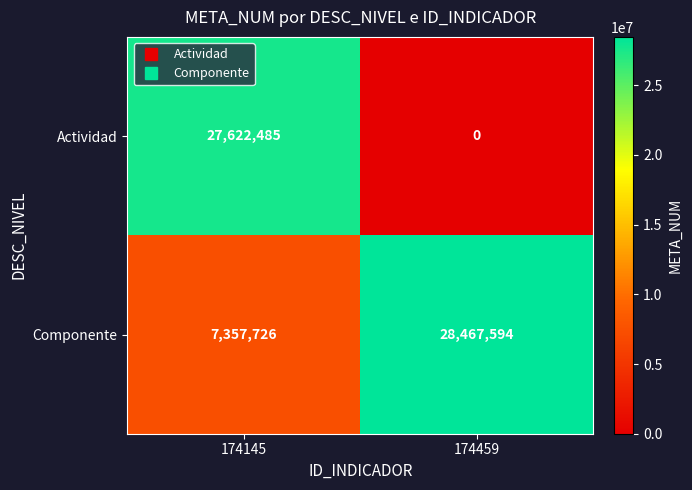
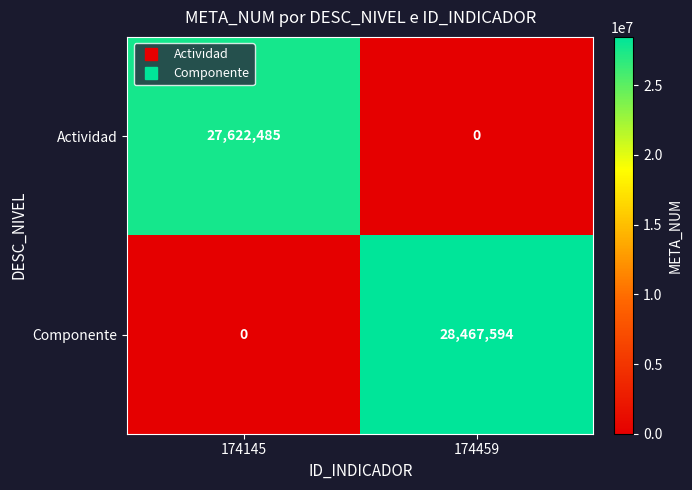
  {
    "Actividad": {
      "174145": "27,622,485",
      "174459": "0"
    },
    "Componente": {
-     "174145": "7,357,726",
+     "174145": "0",
      "174459": "28,467,594"
    }
  }
